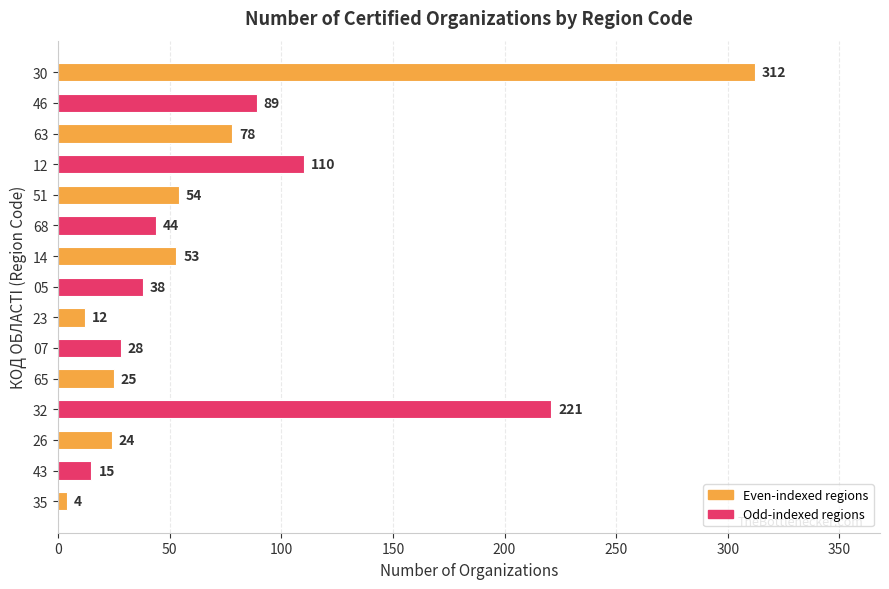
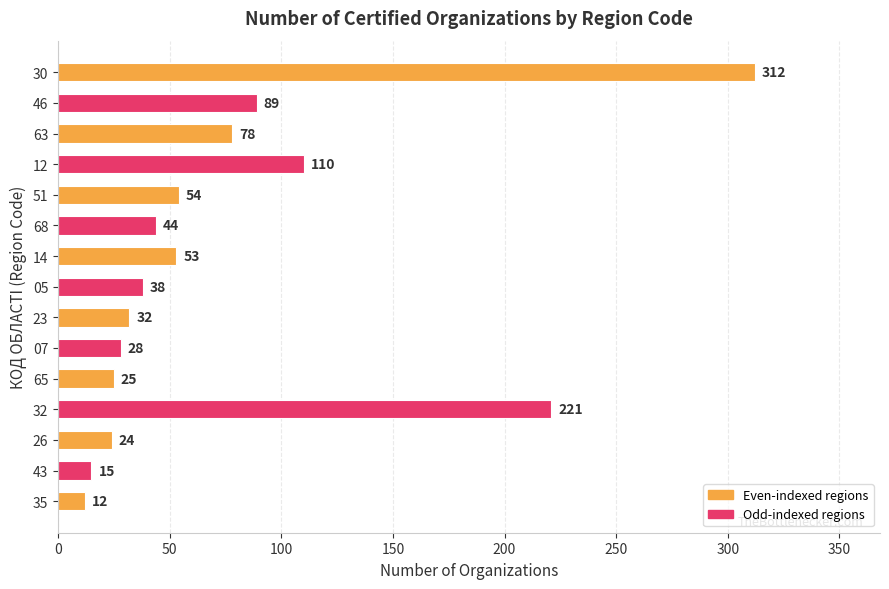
  {
    "30": 312,
    "46": 89,
    "63": 78,
    "12": 110,
    "51": 54,
    "68": 44,
    "14": 53,
    "05": 38,
-   "23": 12,
+   "23": 32,
    "07": 28,
    "65": 25,
    "32": 221,
    "26": 24,
    "43": 15,
-   "35": 4
+   "35": 12
  }
